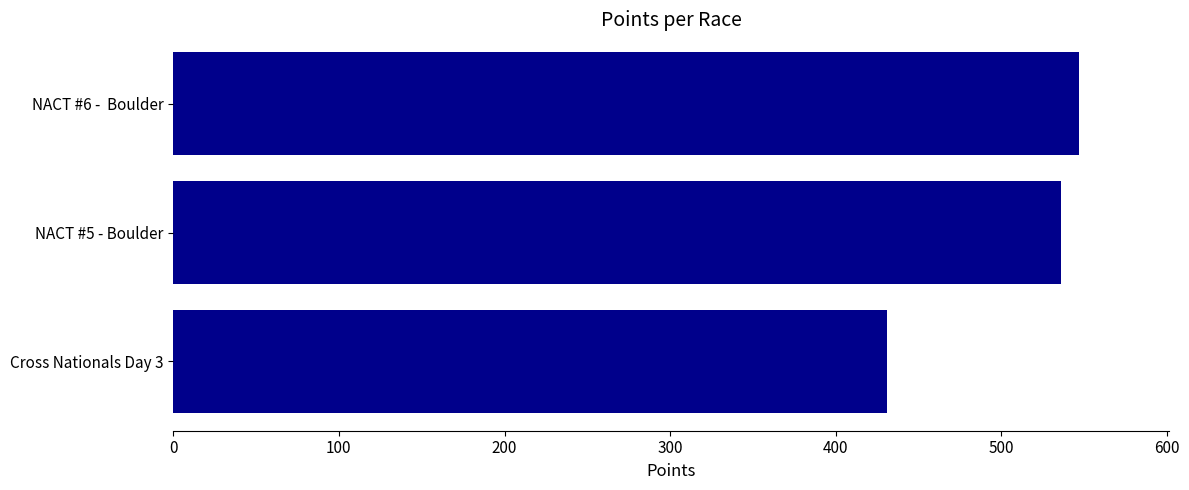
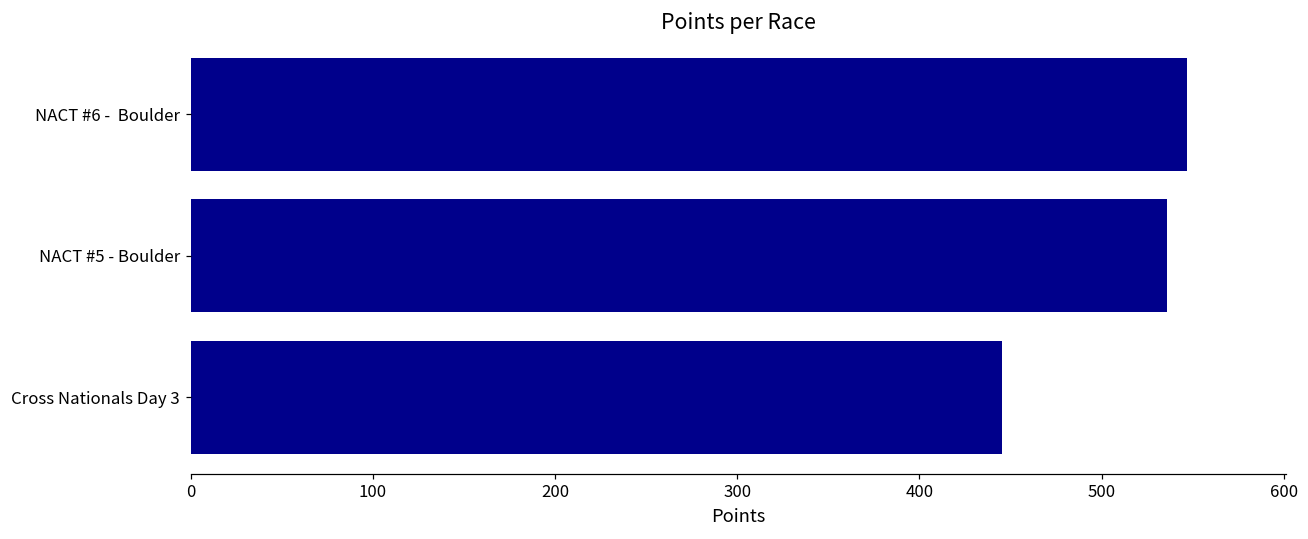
  {
    "NACT #6 - Boulder": 547,
    "NACT #5 - Boulder": 536,
-   "Cross Nationals Day 3": 431
+   "Cross Nationals Day 3": 445
  }
